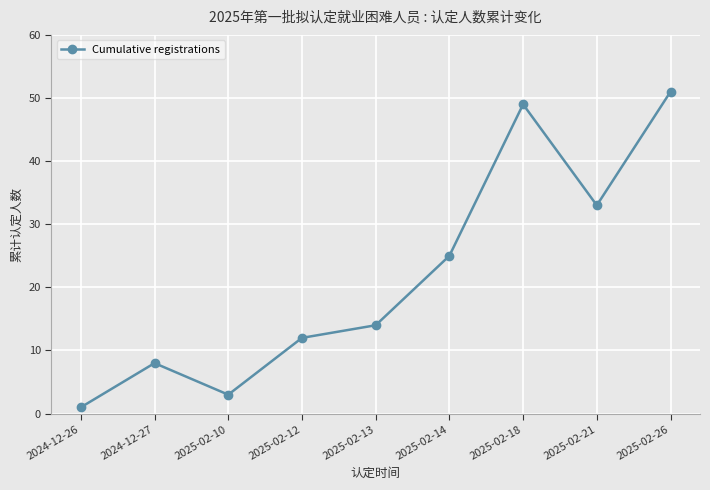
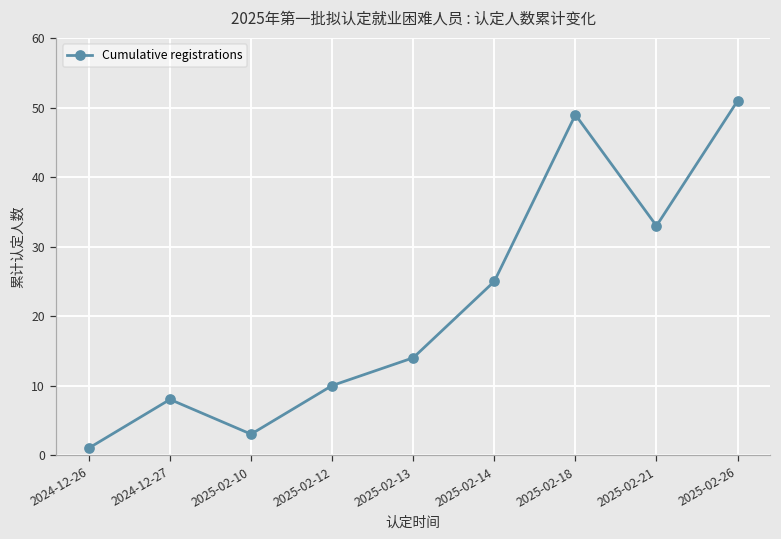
  {
    "2024-12-26": 1,
    "2024-12-27": 8,
    "2025-02-10": 3,
-   "2025-02-12": 12,
+   "2025-02-12": 10,
    "2025-02-13": 14,
    "2025-02-14": 25,
    "2025-02-18": 49,
    "2025-02-21": 33,
    "2025-02-26": 51
  }
